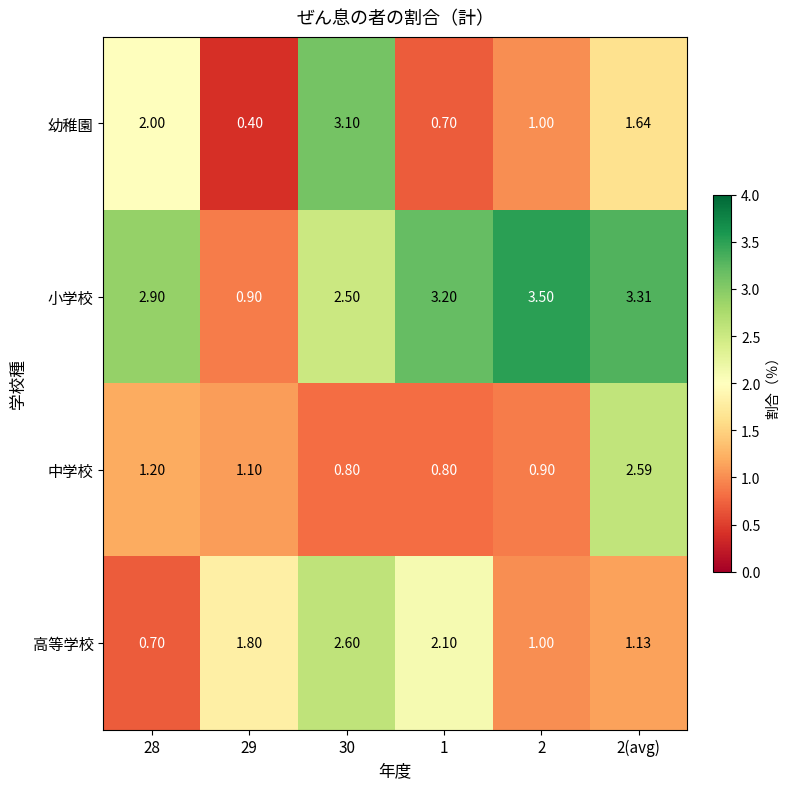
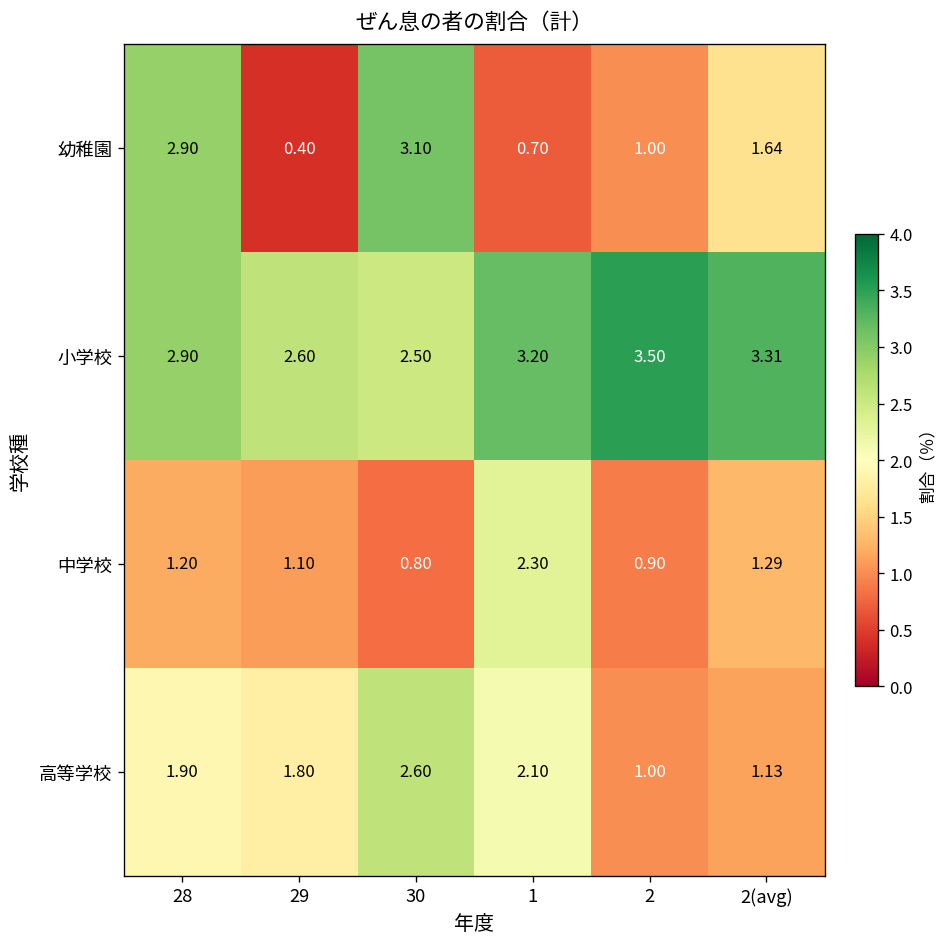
  {
    "幼稚園": {
-     "28": 2.00,
+     "28": 2.90,
      "29": 0.40,
      "30": 3.10,
      "1": 0.70,
      "2": 1.00,
      "2(avg)": 1.64
    },
    "小学校": {
      "28": 2.90,
-     "29": 0.90,
+     "29": 2.60,
      "30": 2.50,
      "1": 3.20,
      "2": 3.50,
      "2(avg)": 3.31
    },
    "中学校": {
      "28": 1.20,
      "29": 1.10,
      "30": 0.80,
-     "1": 0.80,
+     "1": 2.30,
      "2": 0.90,
-     "2(avg)": 2.59
+     "2(avg)": 1.29
    },
    "高等学校": {
-     "28": 0.70,
+     "28": 1.90,
      "29": 1.80,
      "30": 2.60,
      "1": 2.10,
      "2": 1.00,
      "2(avg)": 1.13
    }
  }
